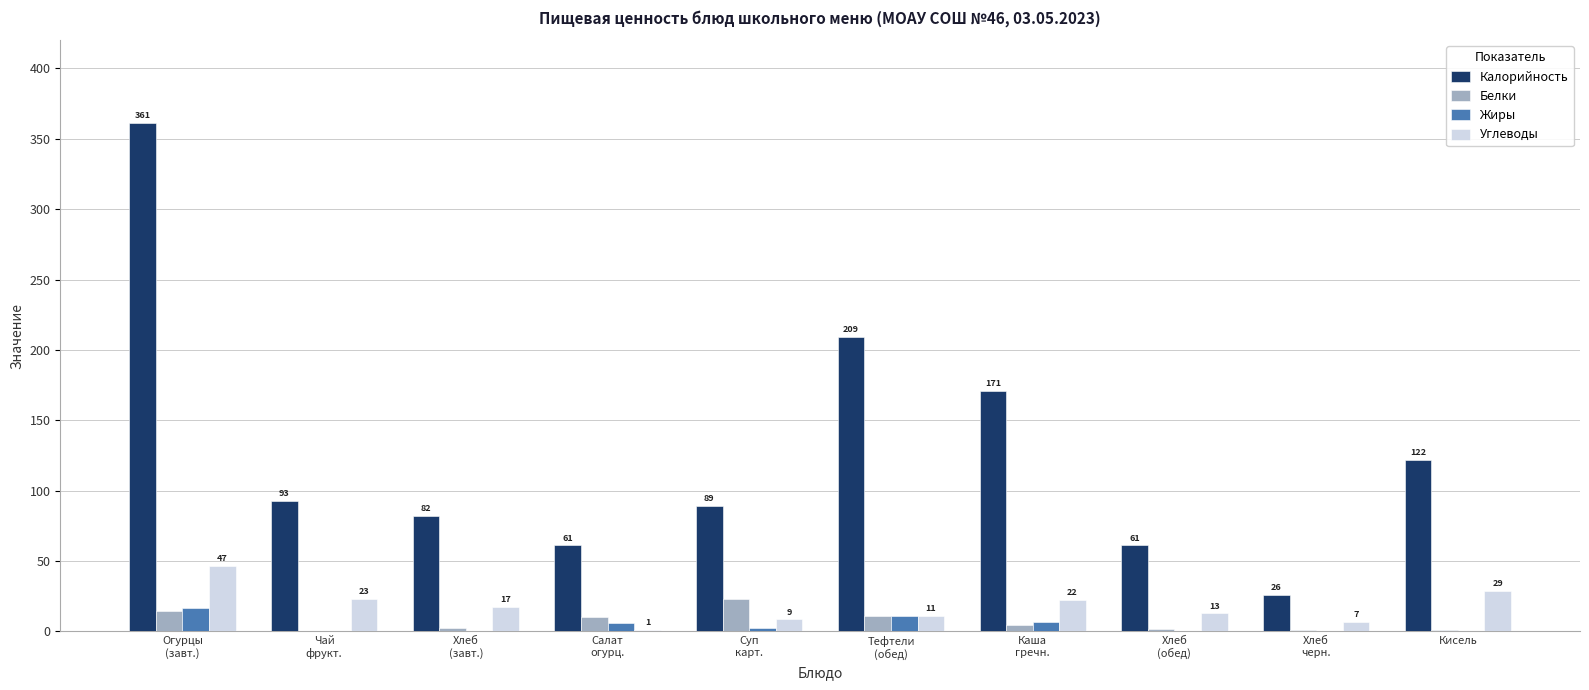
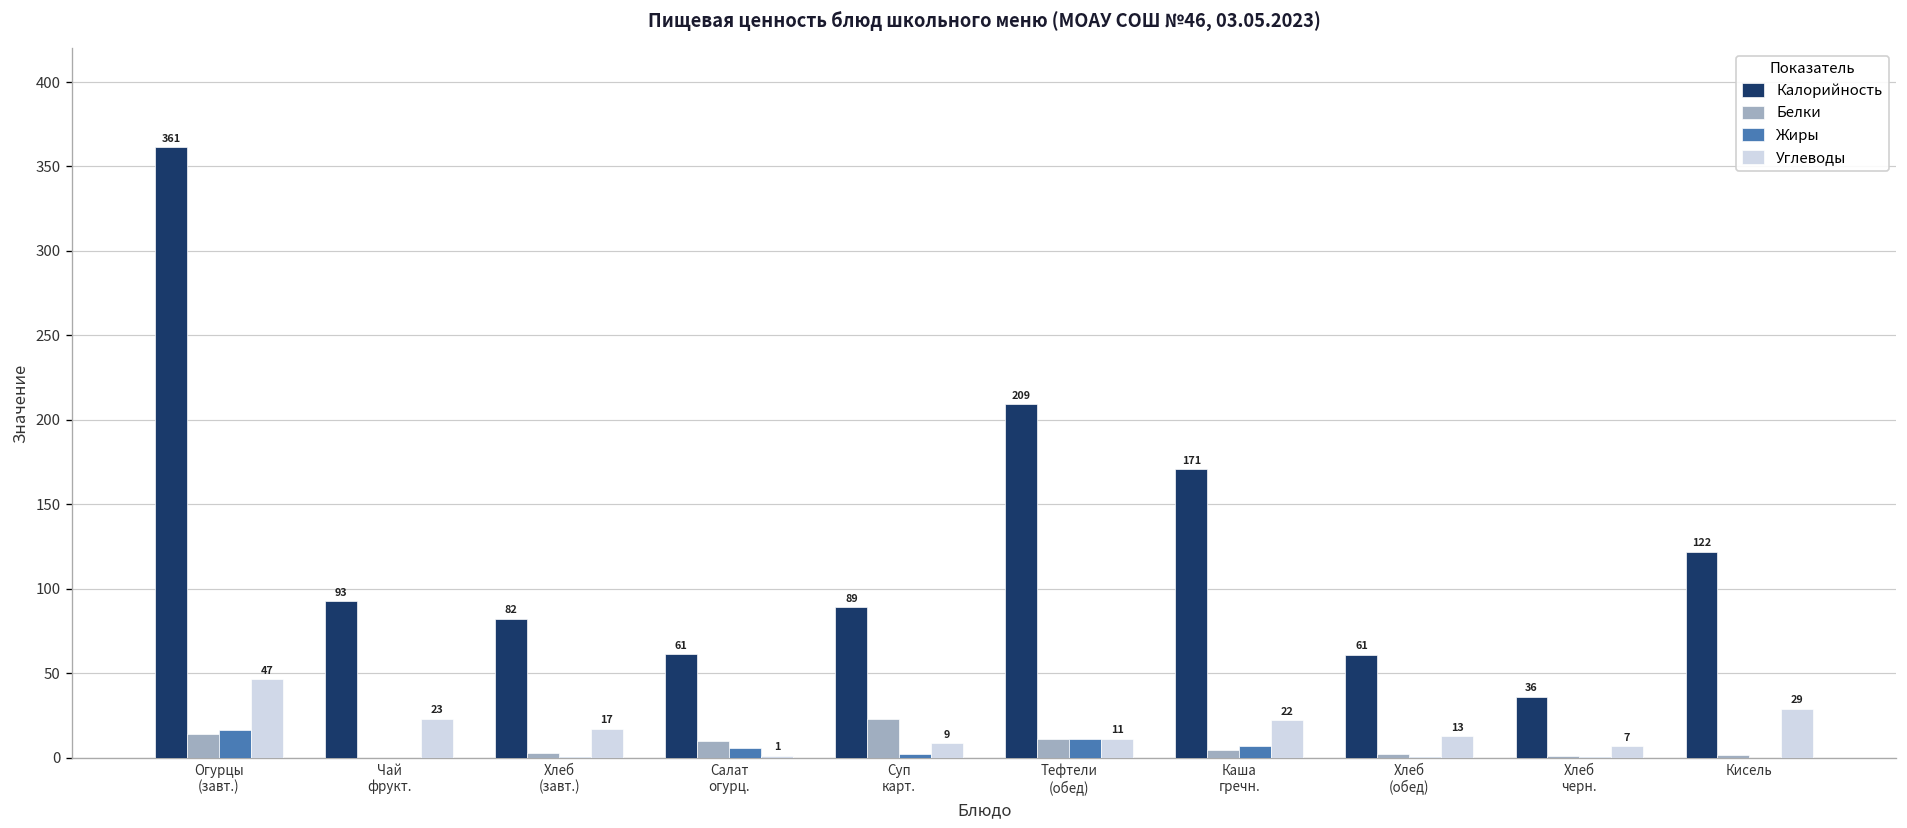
  {
    "Калорийность": {
      "Огурцы (завт.)": 361,
      "Чай фрукт.": 93,
      "Хлеб (завт.)": 82,
      "Салат огурц.": 61,
      "Суп карт.": 89,
      "Тефтели (обед)": 209,
      "Каша гречн.": 171,
      "Хлеб (обед)": 61,
-     "Хлеб черн.": 26,
+     "Хлеб черн.": 36,
      "Кисель": 122
    },
    "Белки": {
      "Огурцы (завт.)": 14,
      "Чай фрукт.": 0,
      "Хлеб (завт.)": 3,
      "Салат огурц.": 10,
      "Суп карт.": 23,
      "Тефтели (обед)": 11,
      "Каша гречн.": 5,
      "Хлеб (обед)": 2
    },
    "Жиры": {
      "Огурцы (завт.)": 17,
      "Чай фрукт.": 0,
      "Салат огурц.": 6,
      "Суп карт.": 2,
      "Каша гречн.": 7,
      "Кисель": 0
    },
    "Углеводы": {
      "Огурцы (завт.)": 47,
      "Чай фрукт.": 23,
      "Хлеб (завт.)": 17,
      "Салат огурц.": 1,
      "Суп карт.": 9,
      "Тефтели (обед)": 11,
      "Каша гречн.": 22,
      "Хлеб (обед)": 13,
      "Хлеб черн.": 7,
      "Кисель": 29
    }
  }
